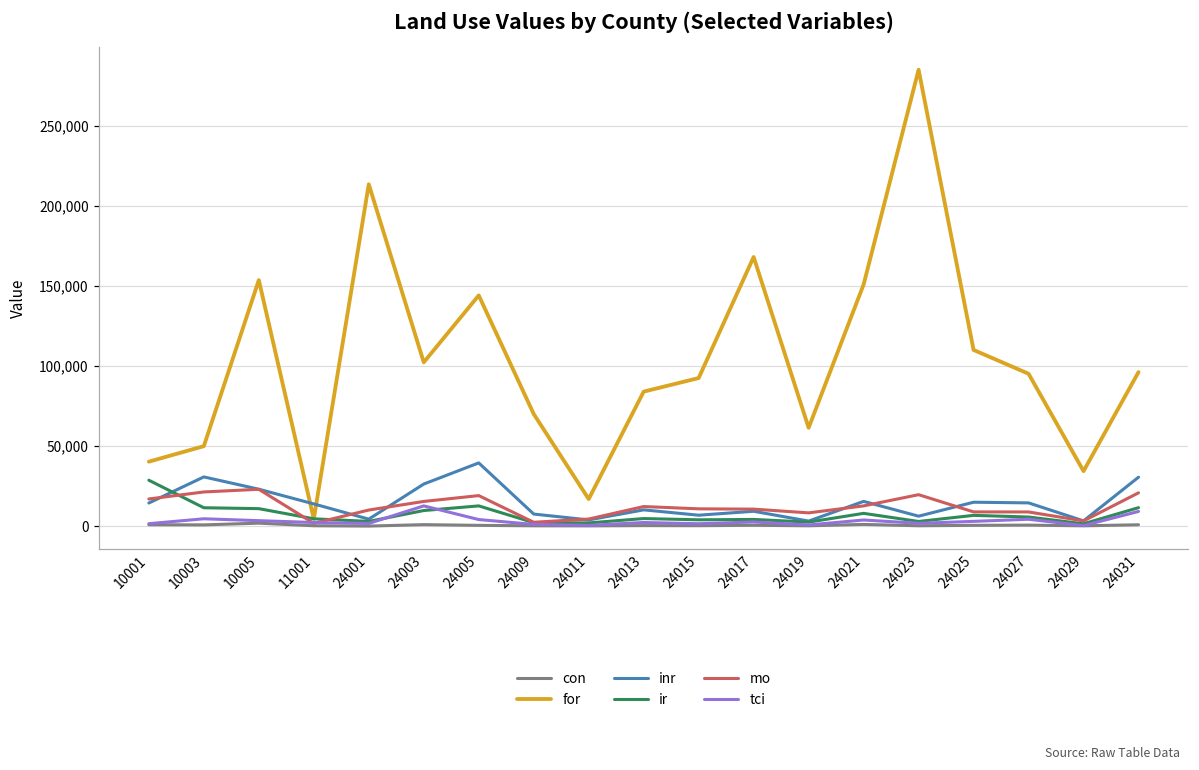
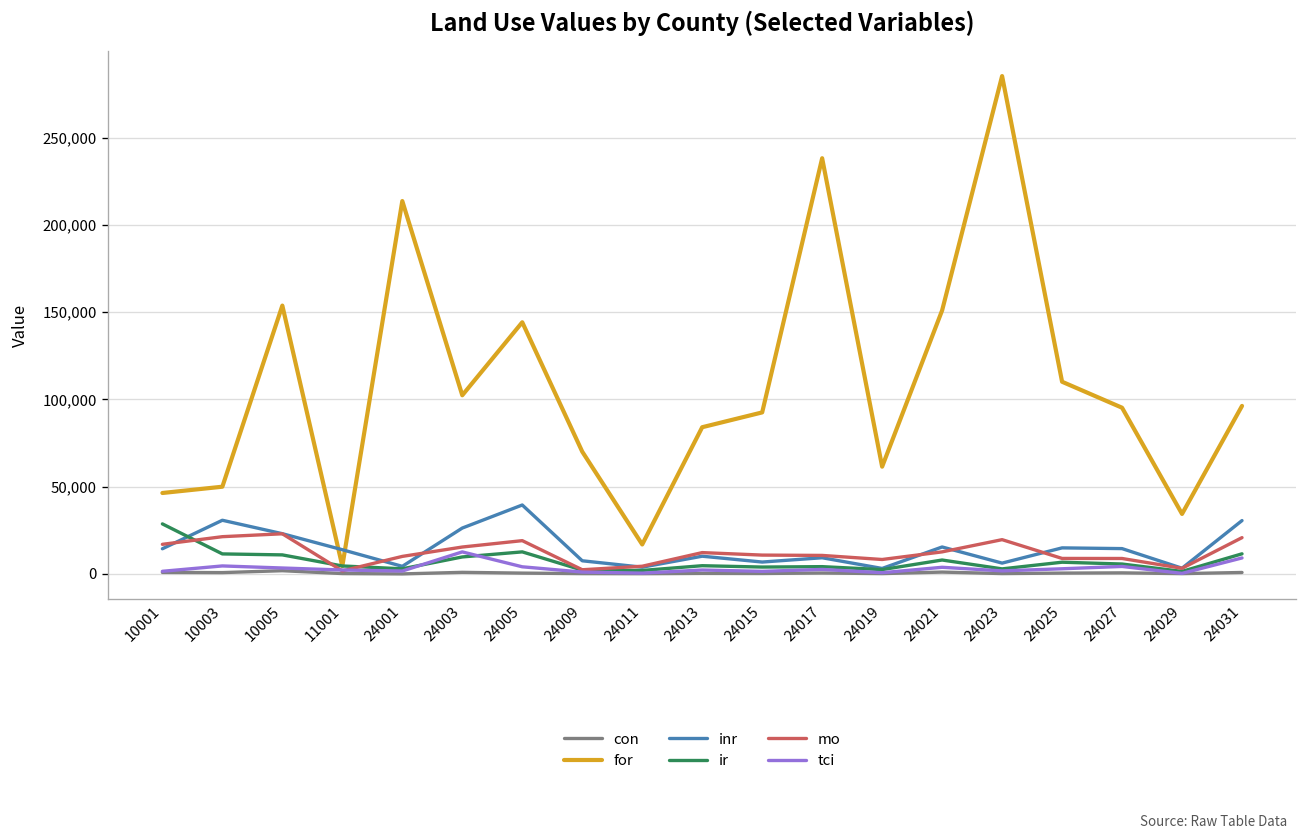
  {
    "con": {
      "10003": "1,000",
      "24003": "1,000",
      "24005": "1,000",
      "24013": "0",
      "24017": "1,000",
      "24021": "1,000",
      "24025": "1,000",
      "24027": "1,000",
      "24031": "1,000"
    },
    "for": {
-     "10001": "40,000",
+     "10001": "46,000",
      "10003": "50,000",
      "10005": "154,000",
      "24001": "214,000",
      "24003": "102,000",
      "24005": "144,000",
      "24009": "70,000",
      "24011": "17,000",
      "24013": "84,000",
      "24015": "93,000",
-     "24017": "168,000",
+     "24017": "238,000",
      "24019": "61,000",
      "24021": "151,000",
      "24023": "285,000",
      "24025": "110,000",
      "24027": "95,000",
      "24029": "34,000",
      "24031": "96,000"
    },
    "inr": {
      "10001": "14,000",
      "10003": "31,000",
      "11001": "14,000",
      "24003": "26,000",
      "24005": "40,000",
      "24009": "8,000",
      "24013": "10,000",
      "24015": "7,000",
      "24021": "15,000",
      "24023": "6,000",
      "24025": "15,000",
      "24027": "15,000",
      "24031": "31,000"
    },
    "ir": {
      "10001": "29,000",
      "10003": "12,000",
      "10005": "11,000",
      "24003": "10,000",
      "24005": "13,000",
      "24013": "5,000",
      "24015": "4,000",
      "24021": "8,000",
      "24025": "7,000",
      "24031": "12,000"
    },
    "mo": {
      "10001": "17,000",
      "10003": "21,000",
      "24001": "10,000",
      "24003": "15,000",
      "24005": "19,000",
      "24013": "12,000",
      "24015": "11,000",
      "24019": "8,000",
      "24021": "13,000",
      "24023": "20,000",
      "24025": "9,000",
      "24027": "9,000",
      "24031": "21,000"
    },
    "tci": {
      "10003": "5,000",
      "24003": "13,000",
      "24005": "4,000",
      "24013": "2,000",
      "24021": "4,000",
      "24025": "3,000",
      "24031": "9,000"
    }
  }
